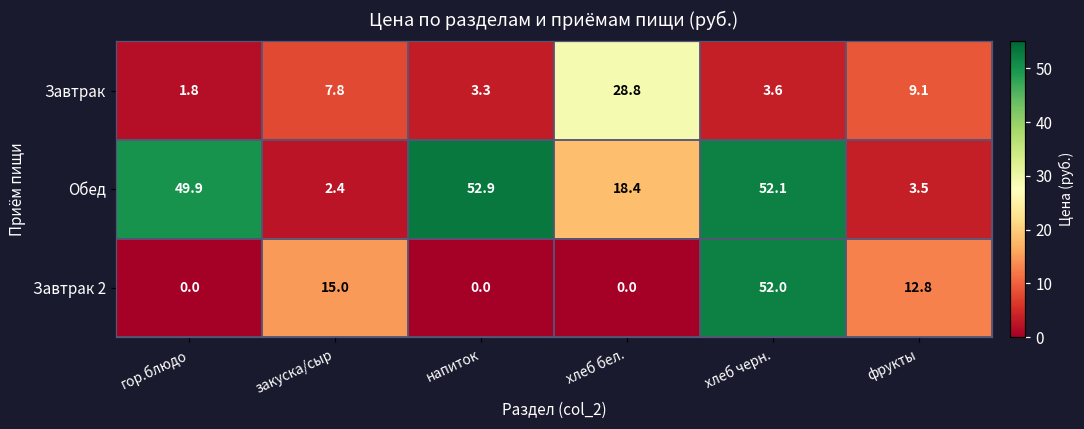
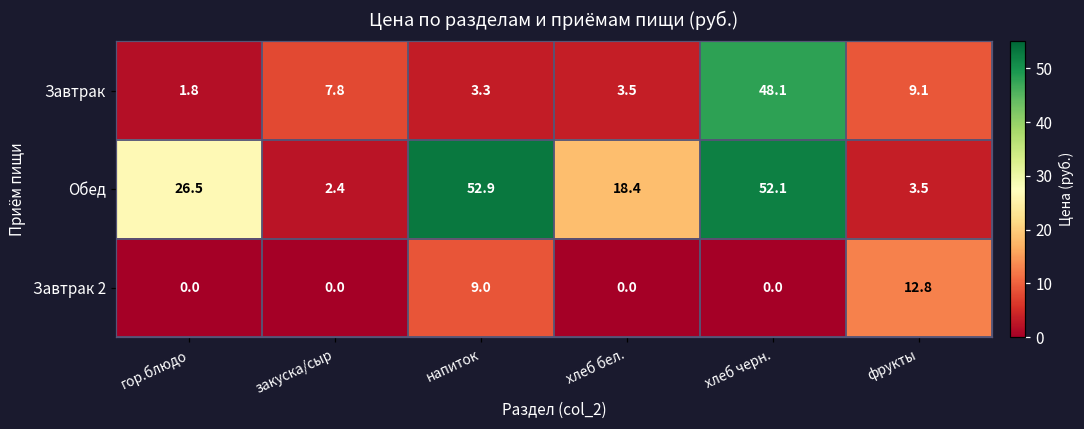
  {
    "Завтрак": {
      "гор.блюдо": 1.8,
      "закуска/сыр": 7.8,
      "напиток": 3.3,
-     "хлеб бел.": 28.8,
-     "хлеб черн.": 3.6,
+     "хлеб бел.": 3.5,
+     "хлеб черн.": 48.1,
      "фрукты": 9.1
    },
    "Обед": {
-     "гор.блюдо": 49.9,
+     "гор.блюдо": 26.5,
      "закуска/сыр": 2.4,
      "напиток": 52.9,
      "хлеб бел.": 18.4,
      "хлеб черн.": 52.1,
      "фрукты": 3.5
    },
    "Завтрак 2": {
      "гор.блюдо": 0.0,
-     "закуска/сыр": 15.0,
-     "напиток": 0.0,
+     "закуска/сыр": 0.0,
+     "напиток": 9.0,
      "хлеб бел.": 0.0,
-     "хлеб черн.": 52.0,
+     "хлеб черн.": 0.0,
      "фрукты": 12.8
    }
  }
